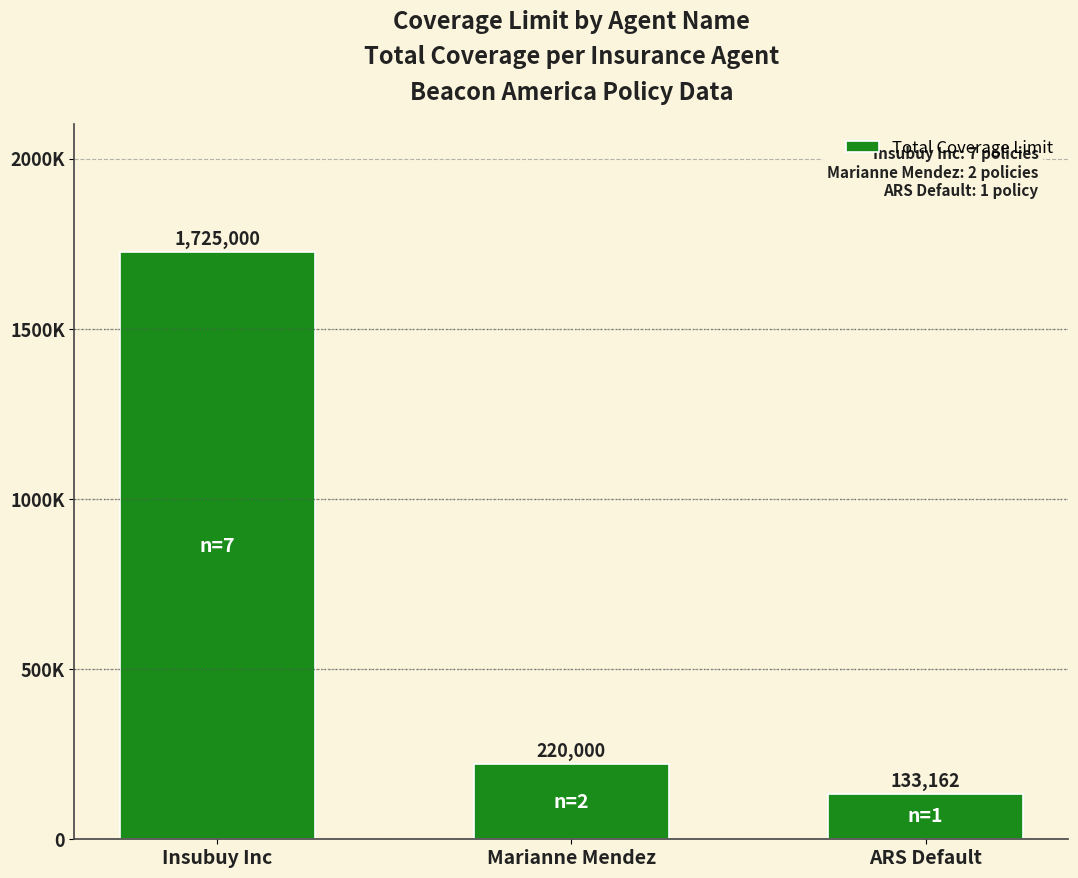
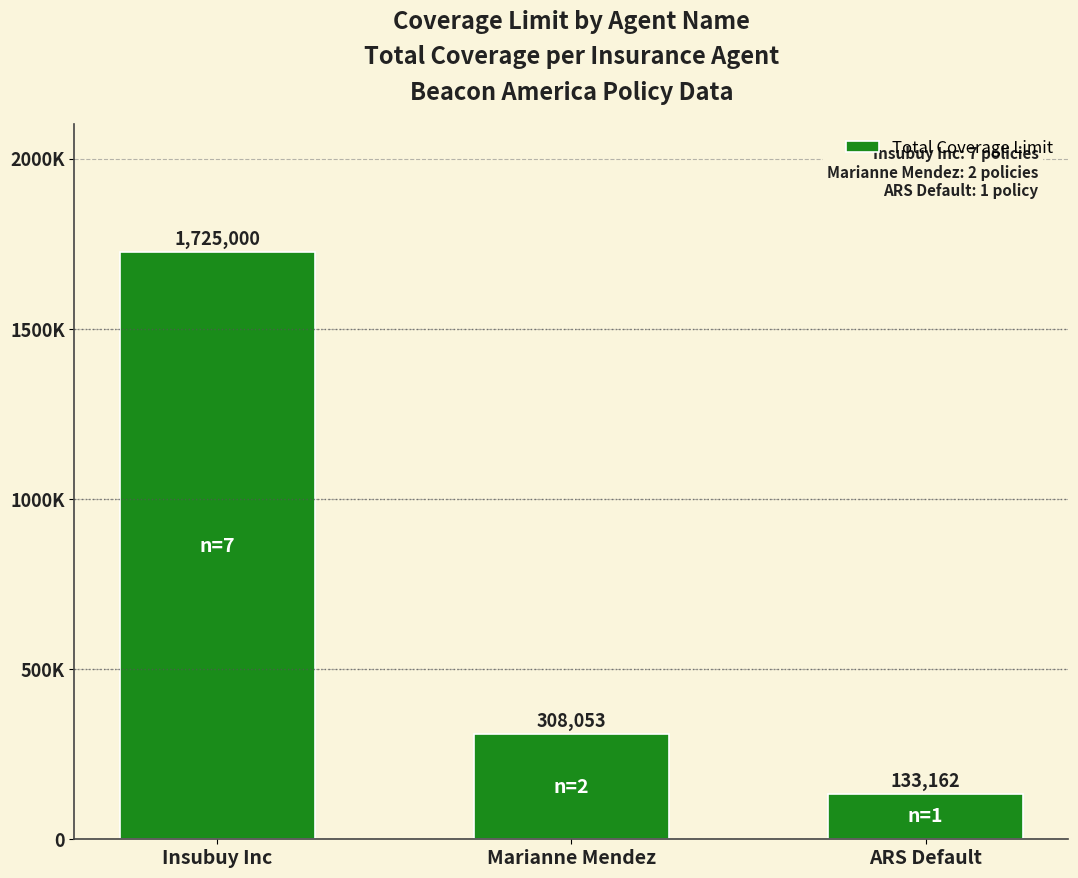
  {
    "Insubuy Inc": "1,725,000",
-   "Marianne Mendez": "220,000",
+   "Marianne Mendez": "308,053",
    "ARS Default": "133,162"
  }
